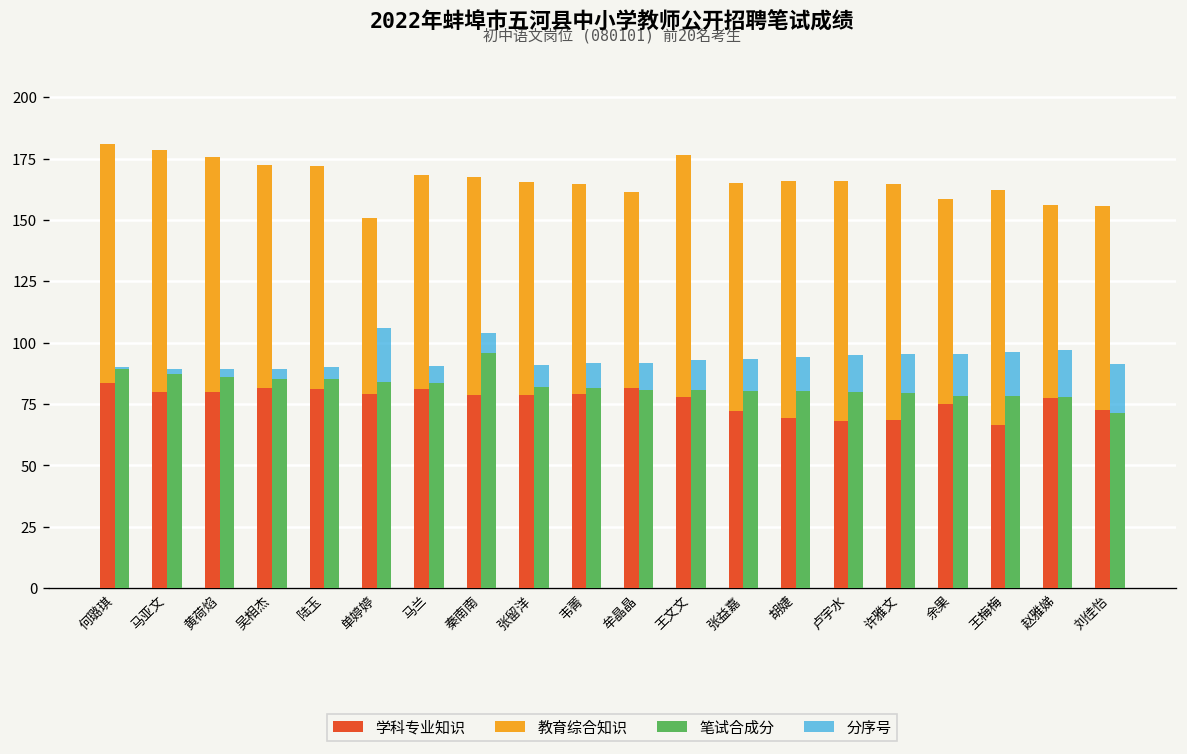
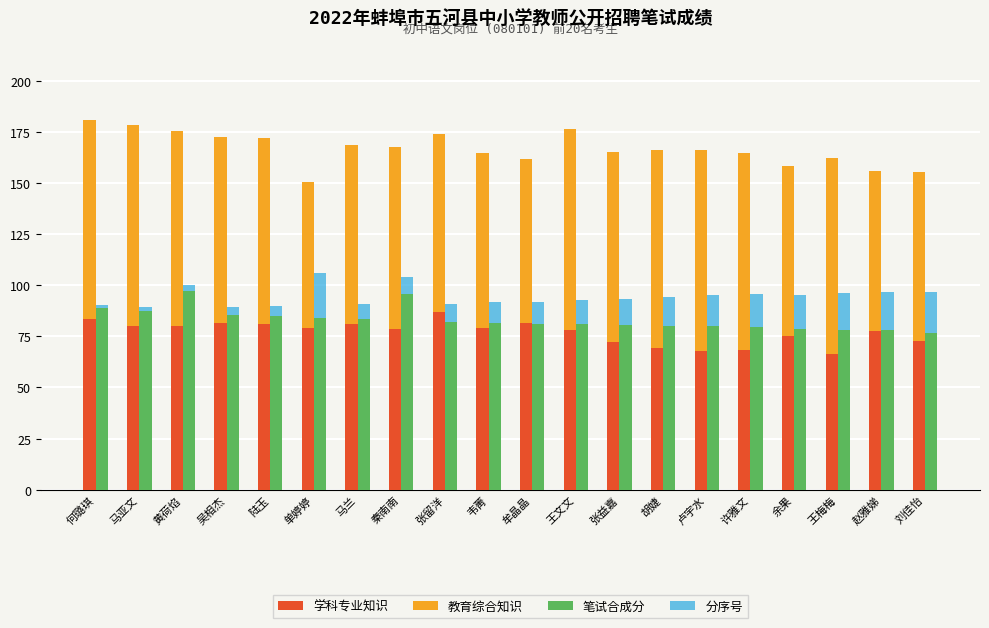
  {
    "学科专业知识": {
      "何璐琪": 84,
      "马亚文": 80,
      "黄荷焰": 80,
      "吴相杰": 82,
      "陆玉": 81,
      "单婷婷": 79,
      "马兰": 81,
      "秦南南": 79,
-     "张留洋": 79,
+     "张留洋": 87,
      "韦菁": 79,
      "牟晶晶": 82,
      "王文文": 78,
      "张益嘉": 72,
      "胡婕": 70,
      "卢宇水": 68,
      "许雅文": 69,
      "余果": 75,
      "王梅梅": 67,
      "赵雅娣": 78,
      "刘佳怡": 73
    },
    "教育综合知识": {
      "何璐琪": 98,
      "马亚文": 99,
      "黄荷焰": 96,
      "吴相杰": 91,
      "陆玉": 91,
      "单婷婷": 72,
      "马兰": 88,
      "秦南南": 89,
      "张留洋": 87,
      "韦菁": 86,
      "牟晶晶": 80,
      "王文文": 98,
      "张益嘉": 93,
      "胡婕": 97,
      "卢宇水": 98,
      "许雅文": 96,
      "余果": 84,
      "王梅梅": 96,
      "赵雅娣": 79,
      "刘佳怡": 83
    },
    "笔试合成分": {
      "何璐琪": 89,
      "马亚文": 87,
-     "黄荷焰": 86,
+     "黄荷焰": 97,
      "吴相杰": 85,
      "陆玉": 85,
      "单婷婷": 84,
      "马兰": 84,
      "秦南南": 96,
      "张留洋": 82,
      "韦菁": 82,
      "牟晶晶": 81,
      "王文文": 81,
      "张益嘉": 80,
      "胡婕": 80,
      "卢宇水": 80,
      "许雅文": 80,
      "余果": 78,
      "王梅梅": 78,
      "赵雅娣": 78,
-     "刘佳怡": 72
+     "刘佳怡": 77
    },
    "分序号": {
      "马亚文": 2,
      "黄荷焰": 3,
      "吴相杰": 4,
      "陆玉": 5,
      "单婷婷": 22,
      "马兰": 7,
      "秦南南": 8,
      "张留洋": 9,
      "韦菁": 10,
      "牟晶晶": 11,
      "王文文": 12,
      "张益嘉": 13,
      "胡婕": 14,
      "卢宇水": 15,
      "许雅文": 16,
      "余果": 17,
      "王梅梅": 18,
      "赵雅娣": 19,
      "刘佳怡": 20
    }
  }
